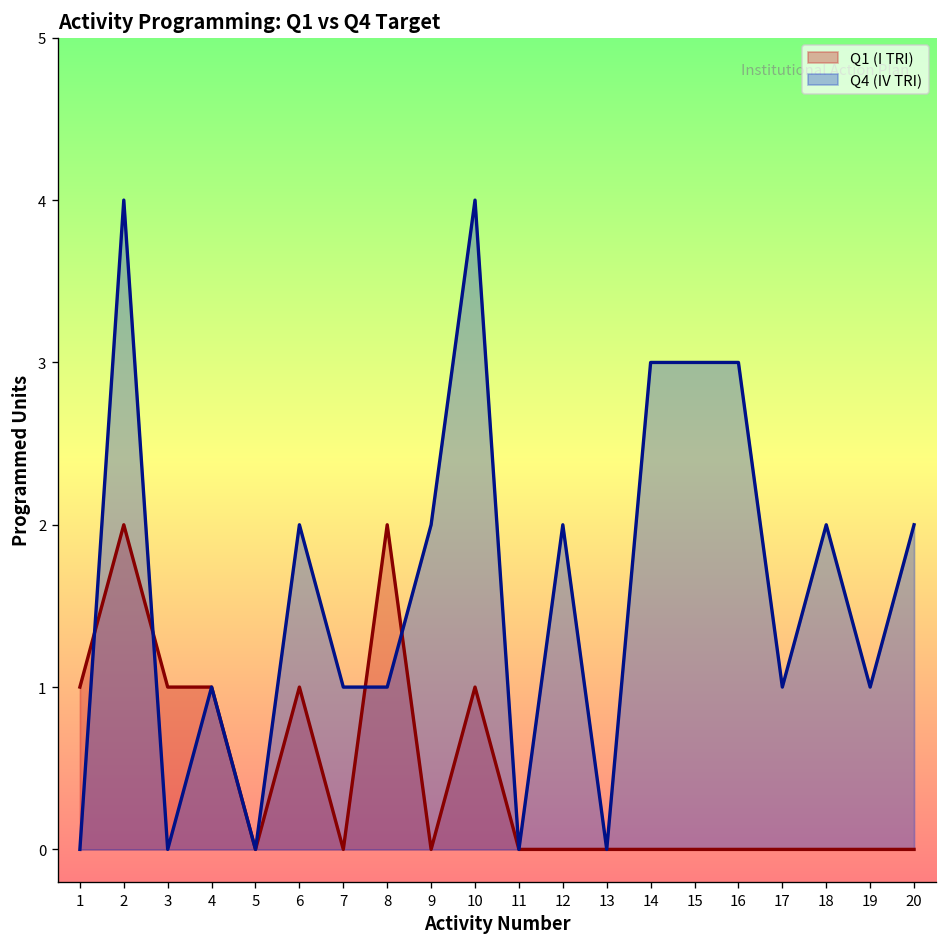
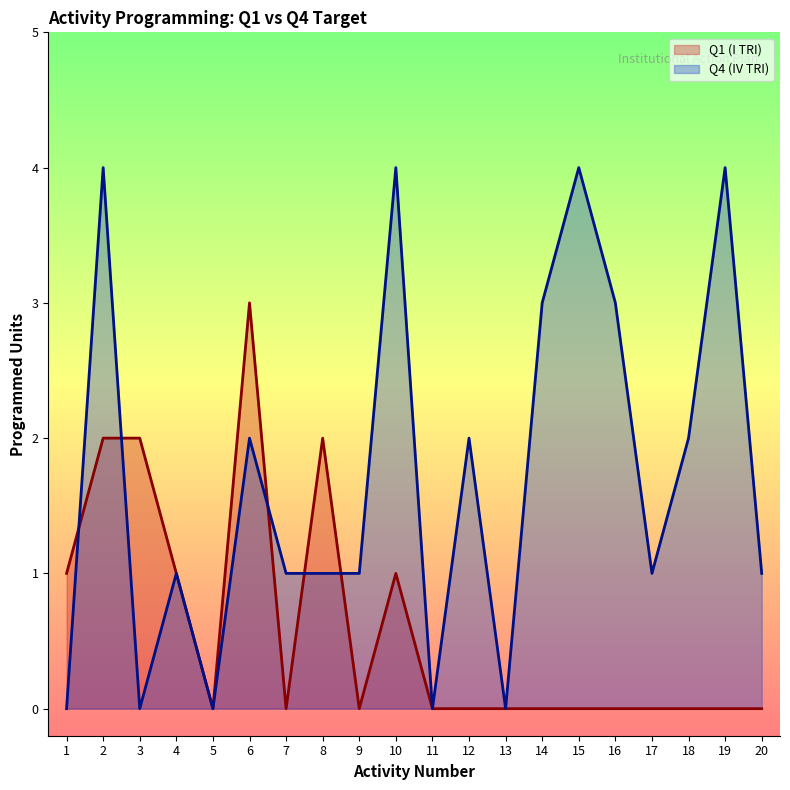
  {
    "Q1 (I TRI)": {
      "1": 1,
      "2": 2,
-     "3": 1,
-     "6": 1,
+     "3": 2,
+     "6": 3,
      "7": 0,
      "8": 2,
      "9": 0,
      "10": 1,
      "12": 0,
      "14": 0,
      "15": 0,
      "16": 0,
      "17": 0,
      "18": 0,
      "19": 0,
      "20": 0
    },
    "Q4 (IV TRI)": {
      "1": 0,
      "2": 4,
      "3": 0,
      "6": 2,
      "7": 1,
      "8": 1,
-     "9": 2,
+     "9": 1,
      "10": 4,
      "12": 2,
      "14": 3,
-     "15": 3,
+     "15": 4,
      "16": 3,
      "17": 1,
      "18": 2,
-     "19": 1,
-     "20": 2
+     "19": 4,
+     "20": 1
    }
  }
